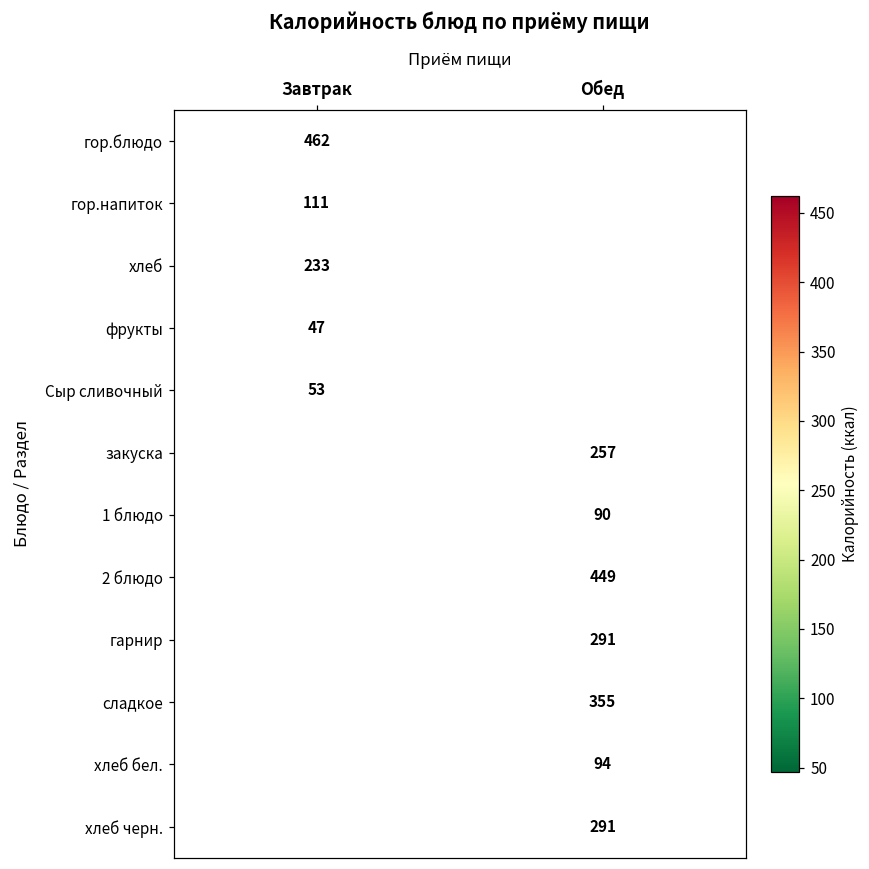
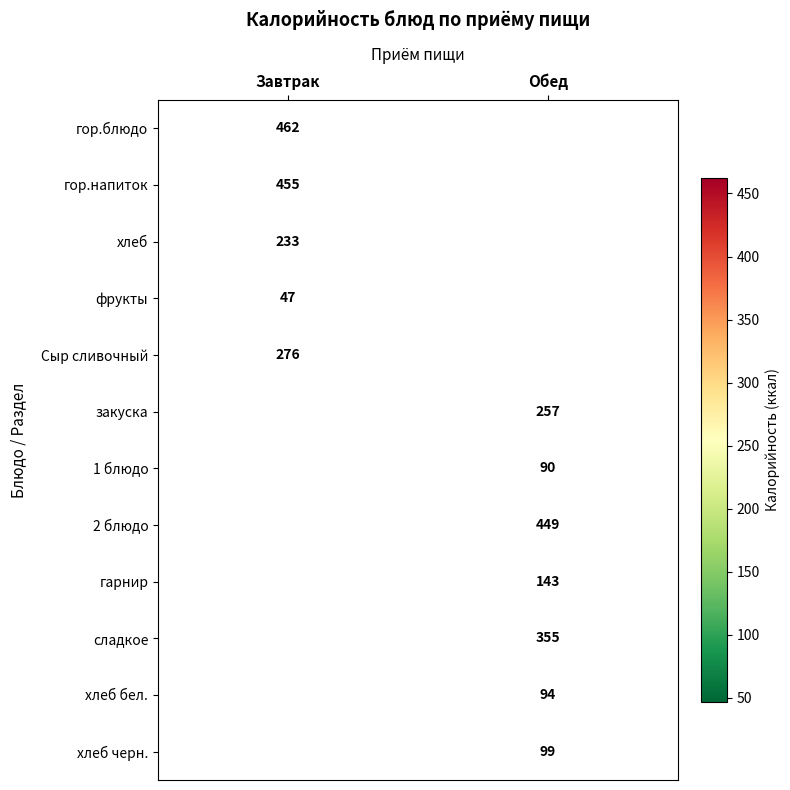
  {
    "гор.блюдо": {
      "Завтрак": 462
    },
    "гор.напиток": {
-     "Завтрак": 111
+     "Завтрак": 455
    },
    "хлеб": {
      "Завтрак": 233
    },
    "фрукты": {
      "Завтрак": 47
    },
    "Сыр сливочный": {
-     "Завтрак": 53
+     "Завтрак": 276
    },
    "закуска": {
      "Обед": 257
    },
    "1 блюдо": {
      "Обед": 90
    },
    "2 блюдо": {
      "Обед": 449
    },
    "гарнир": {
-     "Обед": 291
+     "Обед": 143
    },
    "сладкое": {
      "Обед": 355
    },
    "хлеб бел.": {
      "Обед": 94
    },
    "хлеб черн.": {
-     "Обед": 291
+     "Обед": 99
    }
  }
